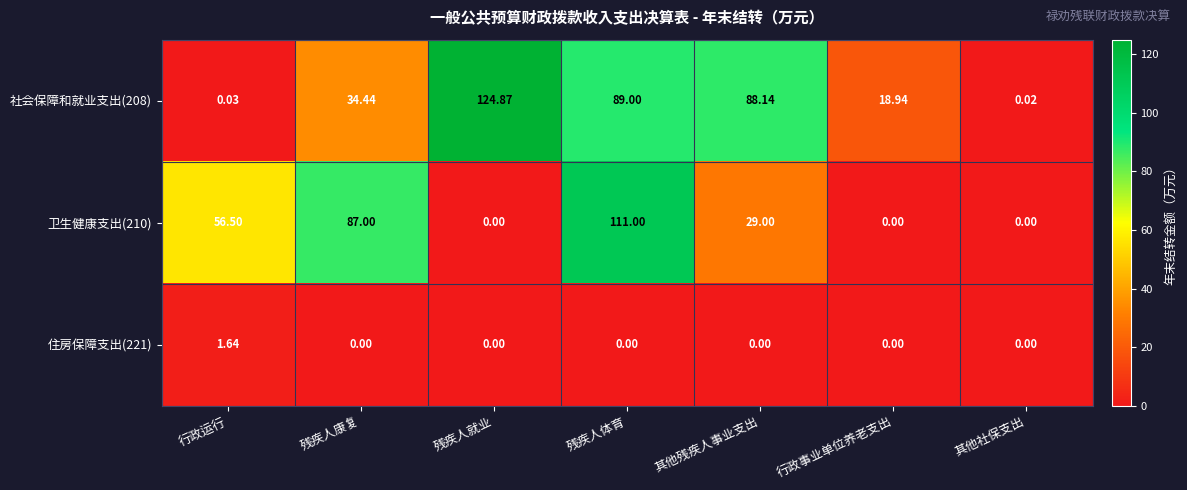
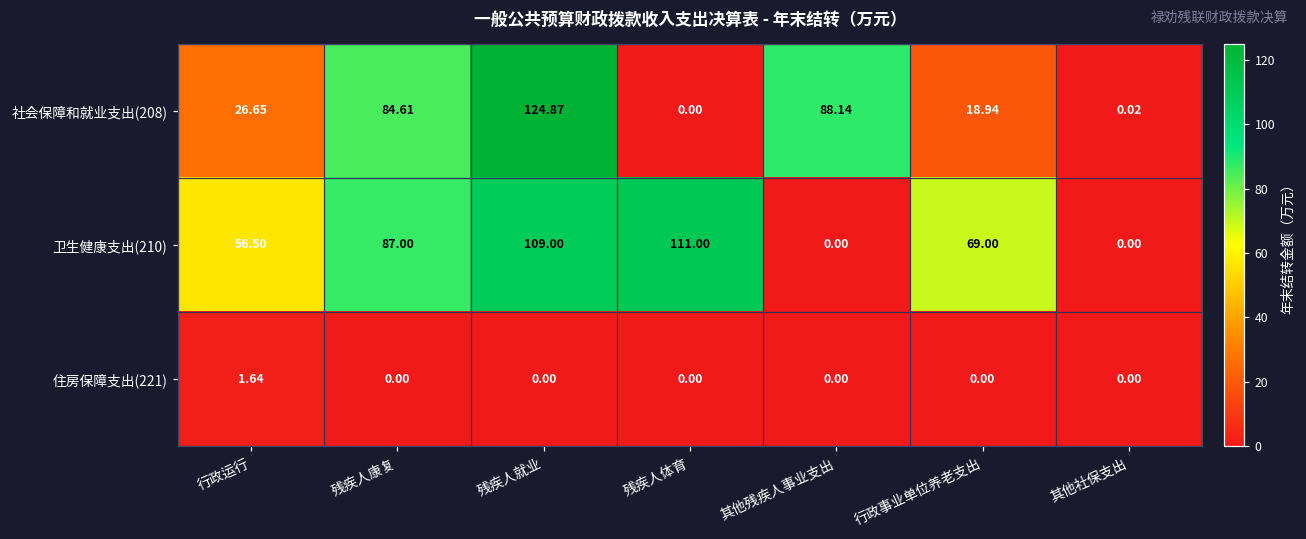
  {
    "社会保障和就业支出(208)": {
-     "行政运行": 0.03,
-     "残疾人康复": 34.44,
+     "行政运行": 26.65,
+     "残疾人康复": 84.61,
      "残疾人就业": 124.87,
-     "残疾人体育": 89.00,
+     "残疾人体育": 0.00,
      "其他残疾人事业支出": 88.14,
      "行政事业单位养老支出": 18.94,
      "其他社保支出": 0.02
    },
    "卫生健康支出(210)": {
      "行政运行": 56.50,
      "残疾人康复": 87.00,
-     "残疾人就业": 0.00,
+     "残疾人就业": 109.00,
      "残疾人体育": 111.00,
-     "其他残疾人事业支出": 29.00,
-     "行政事业单位养老支出": 0.00,
+     "其他残疾人事业支出": 0.00,
+     "行政事业单位养老支出": 69.00,
      "其他社保支出": 0.00
    },
    "住房保障支出(221)": {
      "行政运行": 1.64,
      "残疾人康复": 0.00,
      "残疾人就业": 0.00,
      "残疾人体育": 0.00,
      "其他残疾人事业支出": 0.00,
      "行政事业单位养老支出": 0.00,
      "其他社保支出": 0.00
    }
  }
